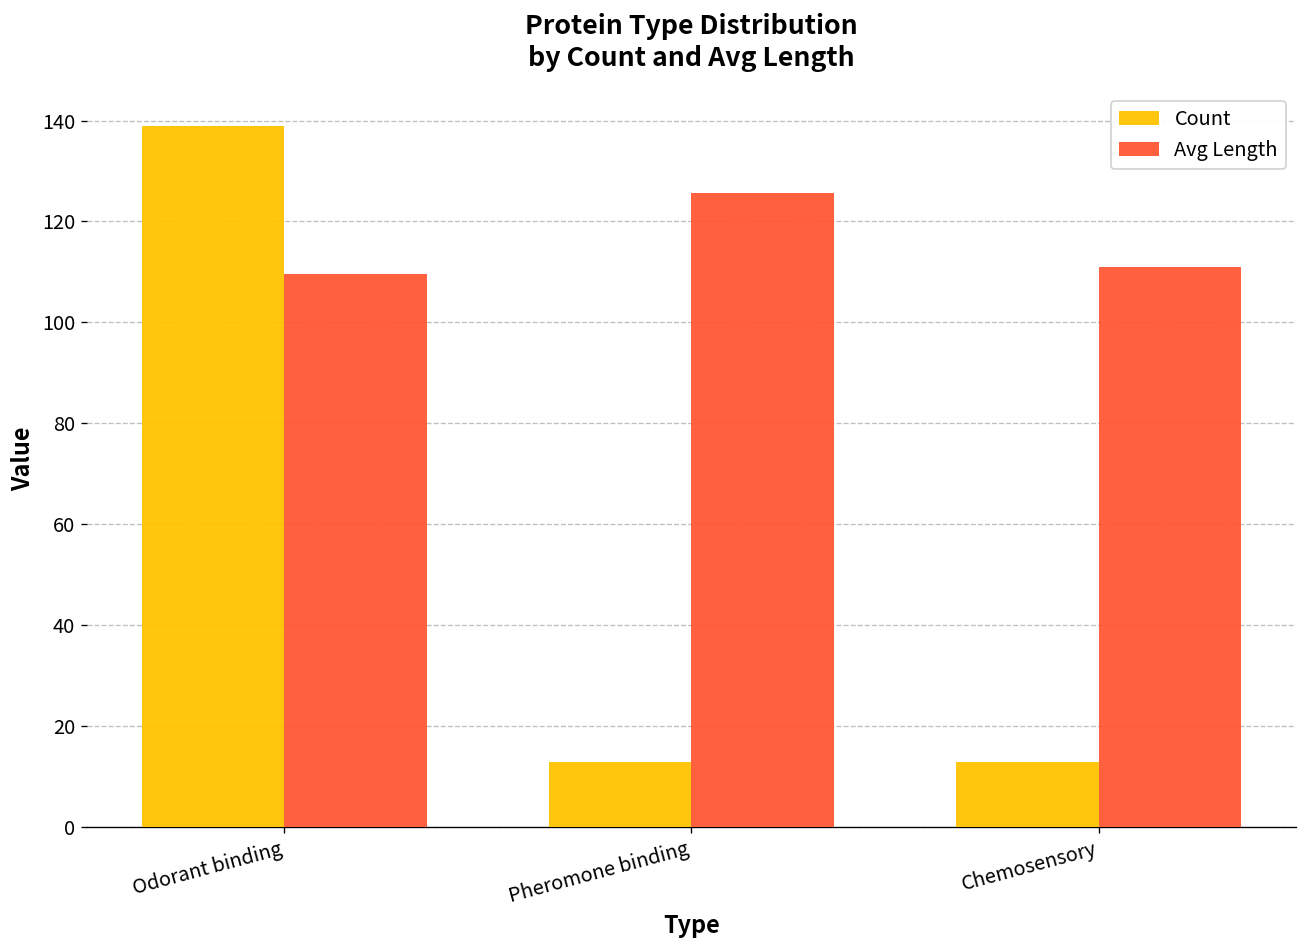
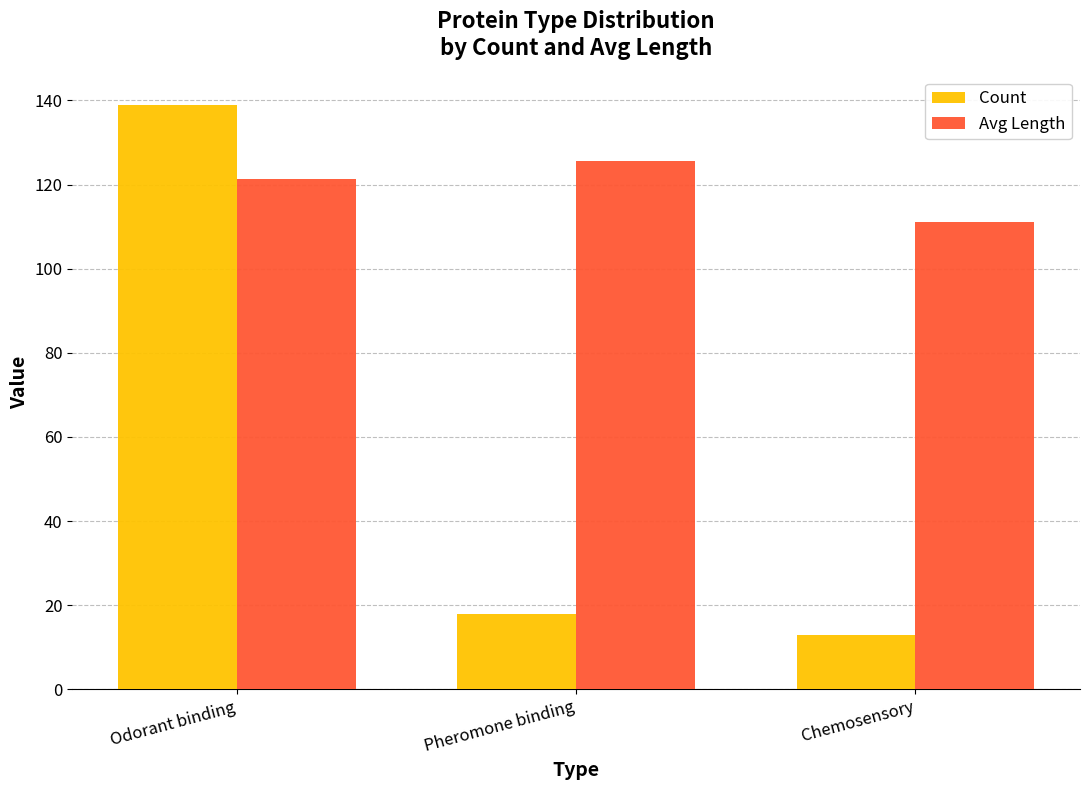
  {
    "Count": {
      "Odorant binding": 139,
-     "Pheromone binding": 13,
+     "Pheromone binding": 18,
      "Chemosensory": 13
    },
    "Avg Length": {
-     "Odorant binding": 110,
+     "Odorant binding": 121,
      "Pheromone binding": 126,
      "Chemosensory": 111
    }
  }
